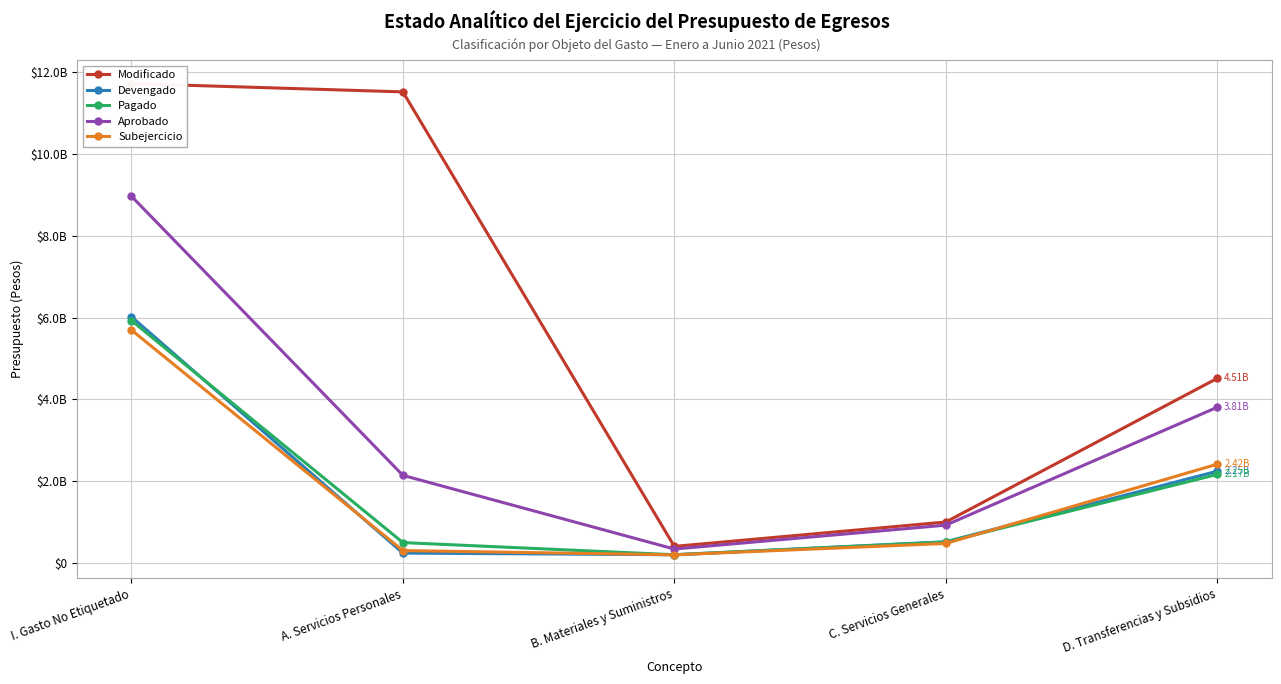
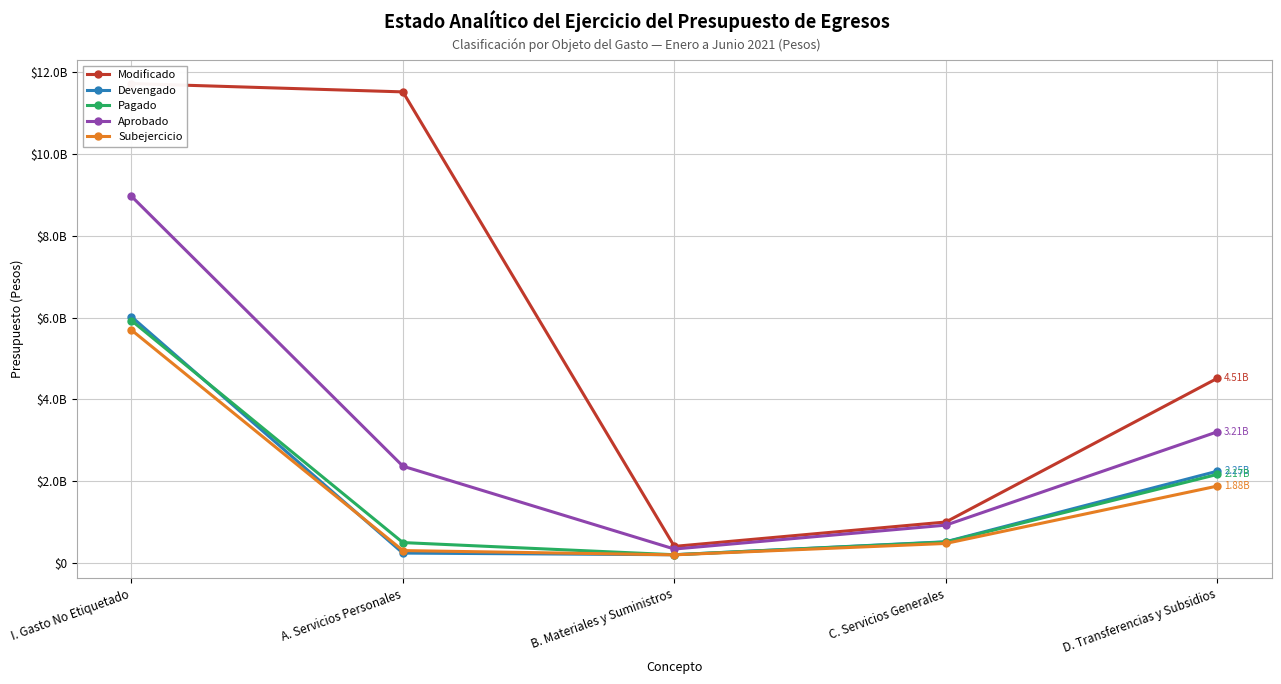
  {
    "Modificado": {
      "D. Transferencias y Subsidios": "4.51B"
    },
    "Devengado": {
      "I. Gasto No Etiquetado": "$6000000000"
    },
    "Pagado": {
      "I. Gasto No Etiquetado": "$5900000000",
      "A. Servicios Personales": "$500000000"
    },
    "Aprobado": {
-     "A. Servicios Personales": "$2100000000",
-     "D. Transferencias y Subsidios": "3.81B"
+     "A. Servicios Personales": "$2400000000",
+     "D. Transferencias y Subsidios": "3.21B"
    },
    "Subejercicio": {
-     "D. Transferencias y Subsidios": "2.42B"
+     "D. Transferencias y Subsidios": "1.88B"
    }
  }
